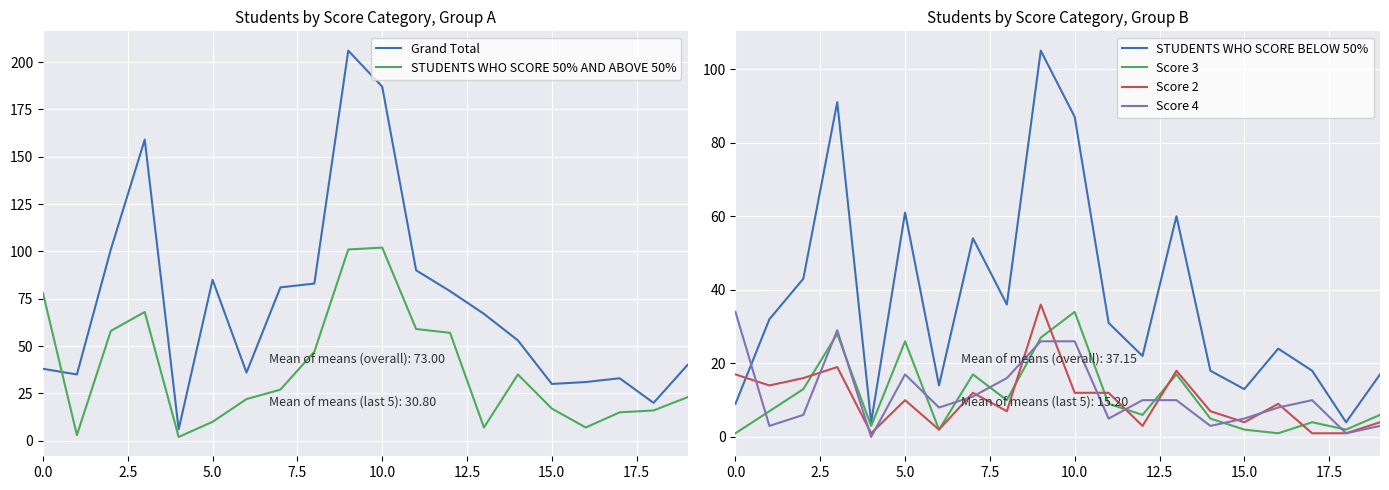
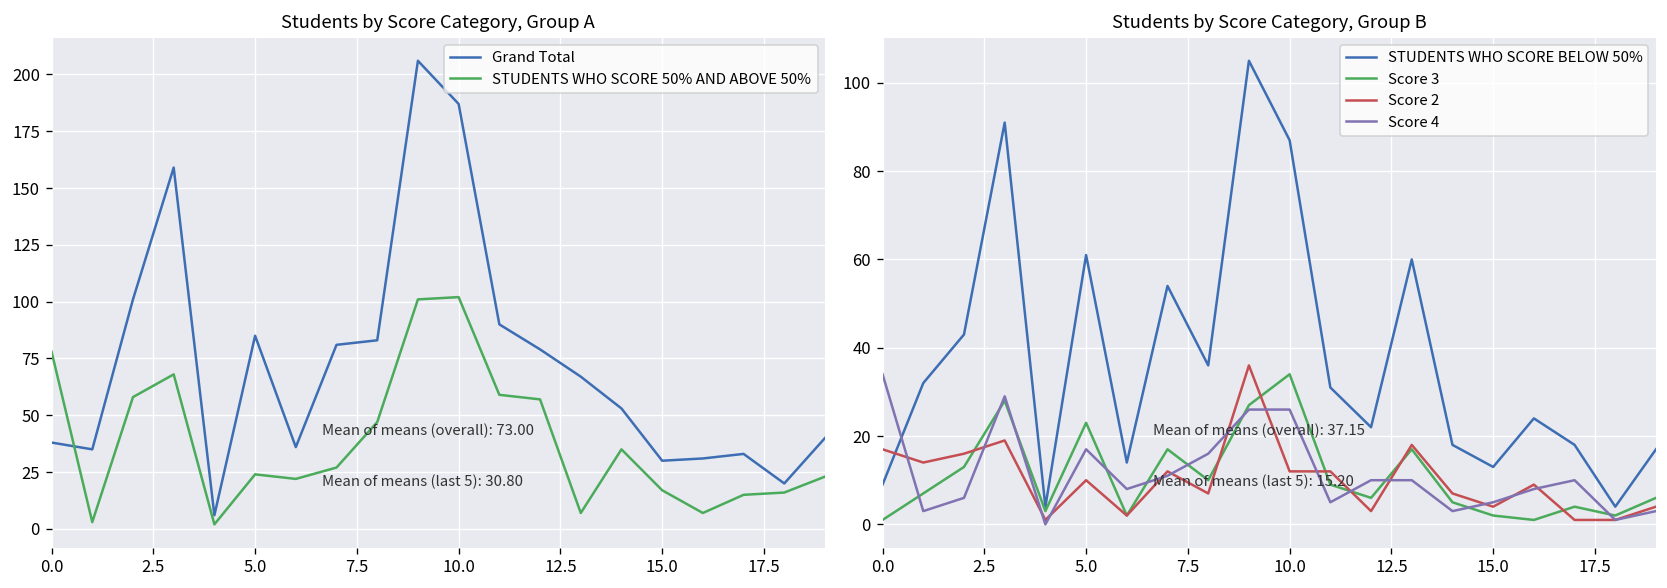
  {
    "Students by Score Category, Group A": {
      "Grand Total": {
        "0.0": 38,
        "5.0": 85,
        "10.0": 187,
        "15.0": 30
      },
      "STUDENTS WHO SCORE 50% AND ABOVE 50%": {
        "0.0": 78,
-       "5.0": 10,
+       "5.0": 24,
        "10.0": 102,
        "15.0": 17
      }
    },
    "Students by Score Category, Group B": {
      "STUDENTS WHO SCORE BELOW 50%": {
        "0.0": 9,
        "5.0": 61,
        "10.0": 87,
        "15.0": 13
      },
      "Score 3": {
        "0.0": 1,
-       "5.0": 26,
+       "5.0": 23,
        "10.0": 34,
        "15.0": 2
      },
      "Score 2": {
        "0.0": 17,
        "5.0": 10,
        "10.0": 12,
        "15.0": 4
      },
      "Score 4": {
        "0.0": 34,
        "5.0": 17,
        "10.0": 26,
        "15.0": 5
      }
    }
  }
